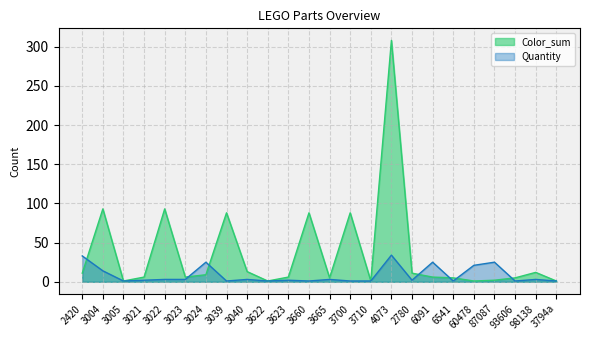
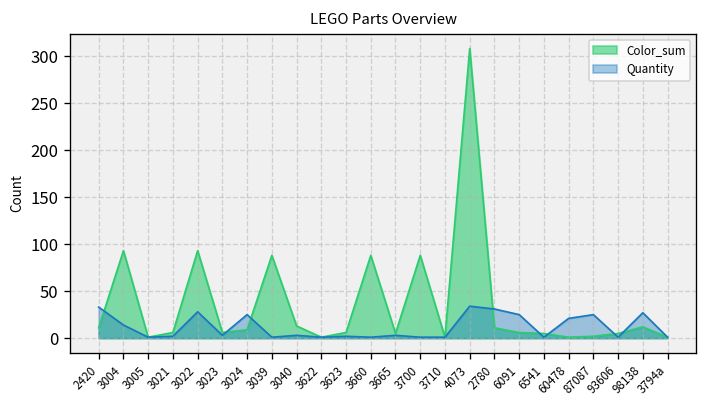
  {
    "Color_sum": {
      "2420": 10,
      "3004": 90,
      "3021": 10,
      "3022": 90,
      "3024": 10,
      "3039": 90,
      "3040": 10,
      "3623": 10,
      "3660": 90,
      "3700": 90,
      "4073": 310,
      "2780": 10,
      "6091": 10,
      "6541": 10,
      "60478": 0,
      "87087": 0,
      "93606": 10,
      "98138": 10
    },
    "Quantity": {
      "2420": 30,
      "3004": 10,
      "3021": 0,
-     "3022": 0,
+     "3022": 30,
      "3024": 30,
      "3039": 0,
      "3040": 0,
      "3623": 0,
      "3660": 0,
      "3700": 0,
      "4073": 30,
-     "2780": 0,
+     "2780": 30,
      "6091": 30,
      "6541": 0,
      "60478": 20,
      "87087": 30,
      "93606": 0,
-     "98138": 0
+     "98138": 30
    }
  }
